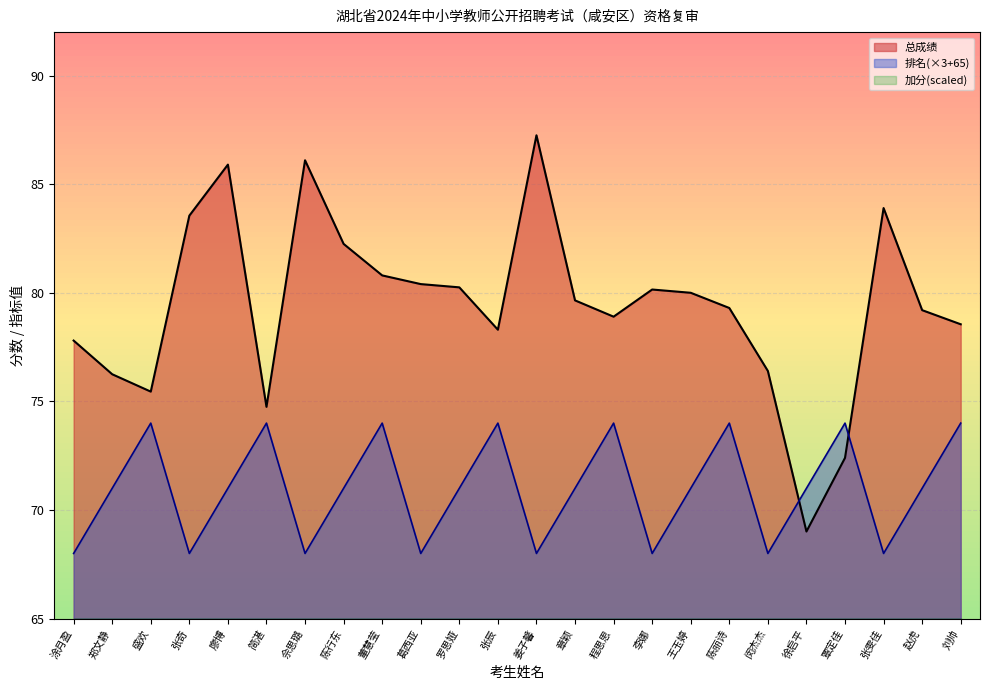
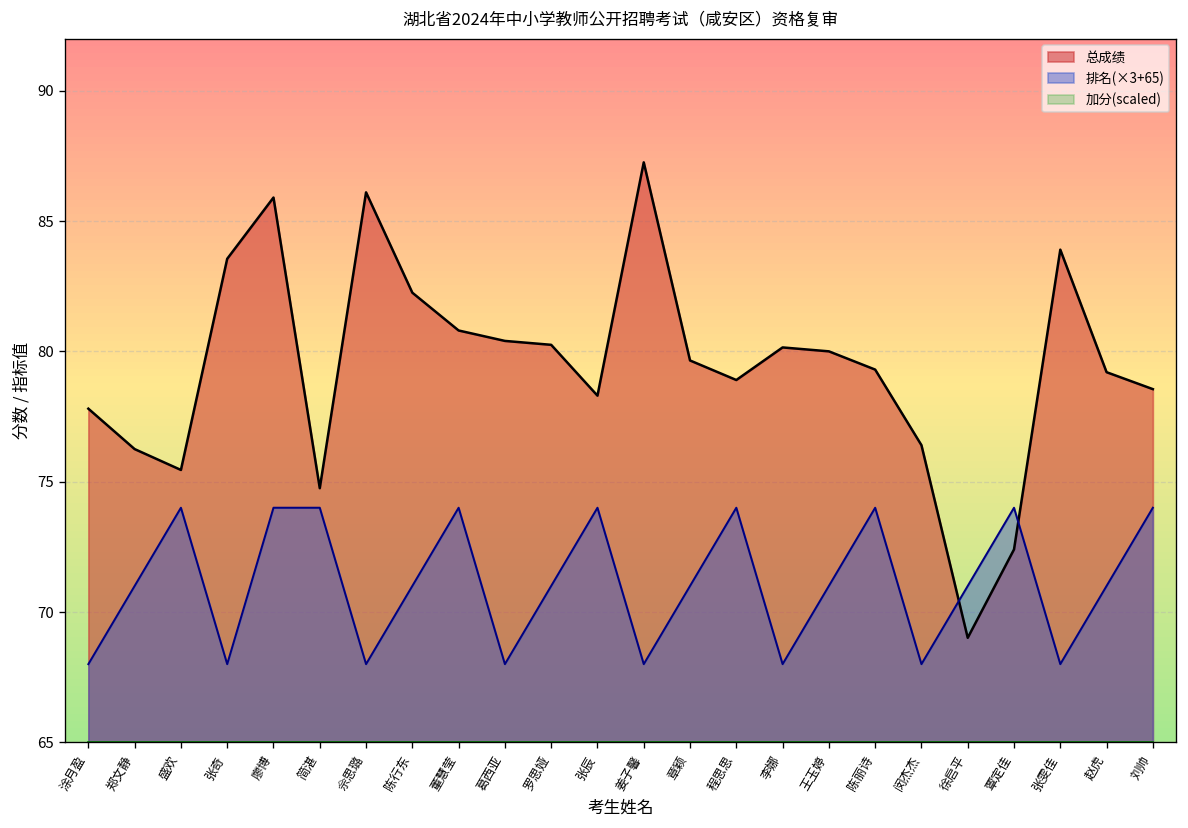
  {
    "总成绩": {
      "涂月盈": 77.8,
      "郑文静": 76.3,
      "盛欢": 75.5,
      "张奇": 83.6,
      "廖博": 85.9,
      "简湛": 74.8,
      "佘思璐": 86.1,
      "陈行东": 82.3,
      "董慧莹": 80.8,
      "葛西亚": 80.4,
      "罗思娅": 80.3,
      "张辰": 78.3,
      "姜子馨": 87.3,
      "章颖": 79.7,
      "程思思": 78.9,
      "李娜": 80.2,
      "王玉婷": 80.0,
      "陈丽诗": 79.3,
      "闵杰杰": 76.4,
      "徐启平": 69.0,
      "覃定佳": 72.4,
      "张雯佳": 83.9,
      "赵虎": 79.2,
      "刘帅": 78.6
    },
    "排名(×3+65)": {
      "涂月盈": 68.0,
      "郑文静": 71.0,
      "盛欢": 74.0,
      "张奇": 68.0,
-     "廖博": 71.0,
+     "廖博": 74.0,
      "简湛": 74.0,
      "佘思璐": 68.0,
      "陈行东": 71.0,
      "董慧莹": 74.0,
      "葛西亚": 68.0,
      "罗思娅": 71.0,
      "张辰": 74.0,
      "姜子馨": 68.0,
      "章颖": 71.0,
      "程思思": 74.0,
      "李娜": 68.0,
      "王玉婷": 71.0,
      "陈丽诗": 74.0,
      "闵杰杰": 68.0,
      "徐启平": 71.0,
      "覃定佳": 74.0,
      "张雯佳": 68.0,
      "赵虎": 71.0,
      "刘帅": 74.0
    },
    "加分(scaled)": {
      "涂月盈": 65.0,
      "郑文静": 65.0,
      "盛欢": 65.0,
      "张奇": 65.0,
      "廖博": 65.0,
      "简湛": 65.0,
      "佘思璐": 65.0,
      "陈行东": 65.0,
      "董慧莹": 65.0,
      "葛西亚": 65.0,
      "罗思娅": 65.0,
      "张辰": 65.0,
      "姜子馨": 65.0,
      "章颖": 65.0,
      "程思思": 65.0,
      "李娜": 65.0,
      "王玉婷": 65.0,
      "陈丽诗": 65.0,
      "闵杰杰": 65.0,
      "徐启平": 65.0,
      "覃定佳": 65.0,
      "张雯佳": 65.0,
      "赵虎": 65.0,
      "刘帅": 65.0
    }
  }
